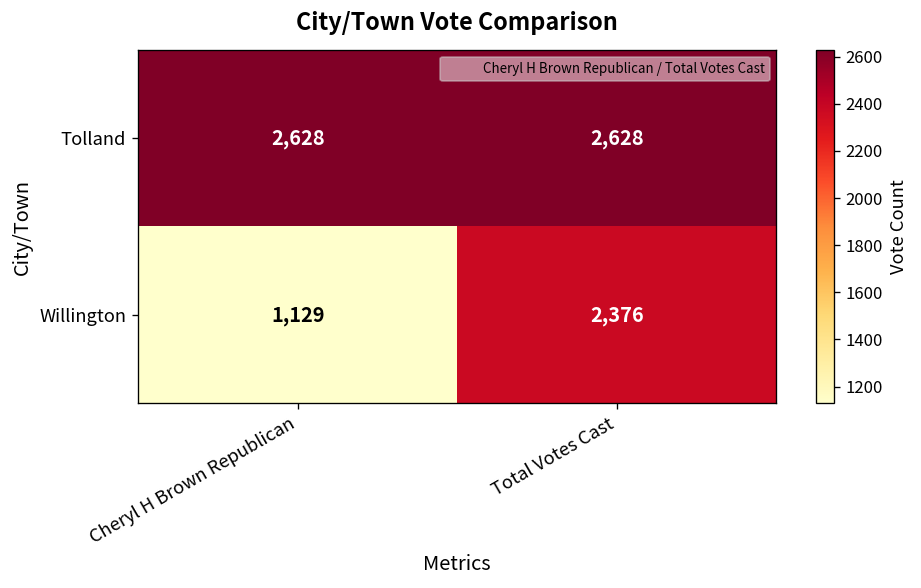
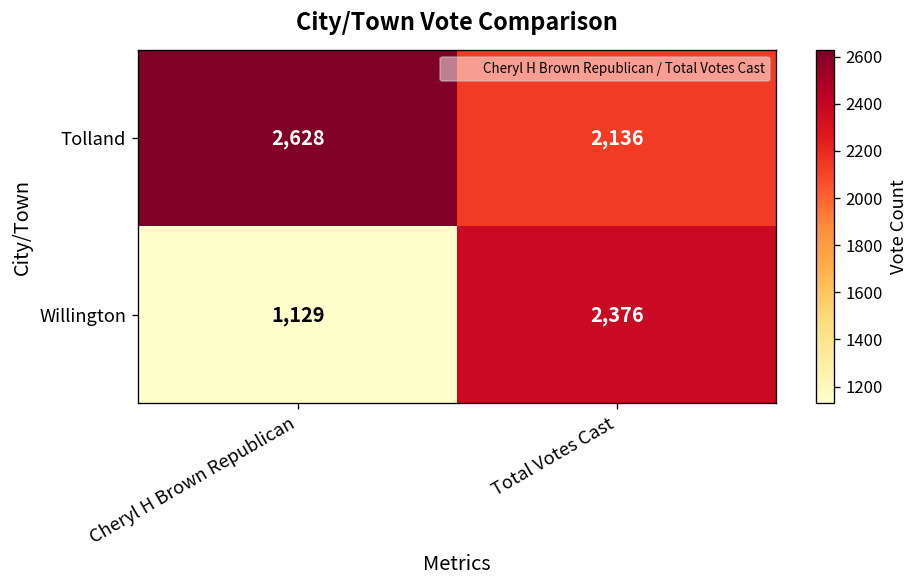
  {
    "Tolland": {
      "Cheryl H Brown Republican": "2,628",
-     "Total Votes Cast": "2,628"
+     "Total Votes Cast": "2,136"
    },
    "Willington": {
      "Cheryl H Brown Republican": "1,129",
      "Total Votes Cast": "2,376"
    }
  }
